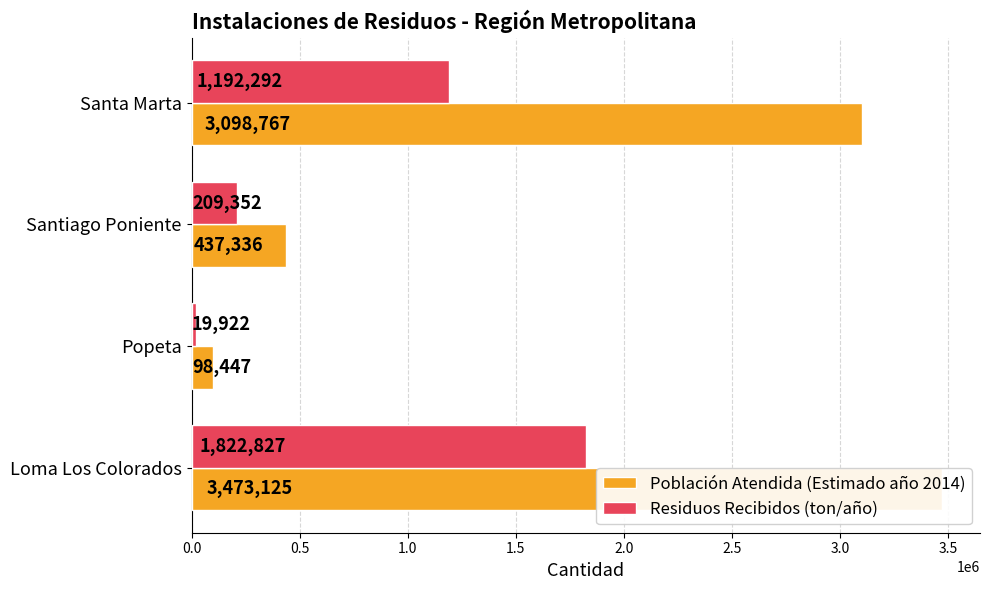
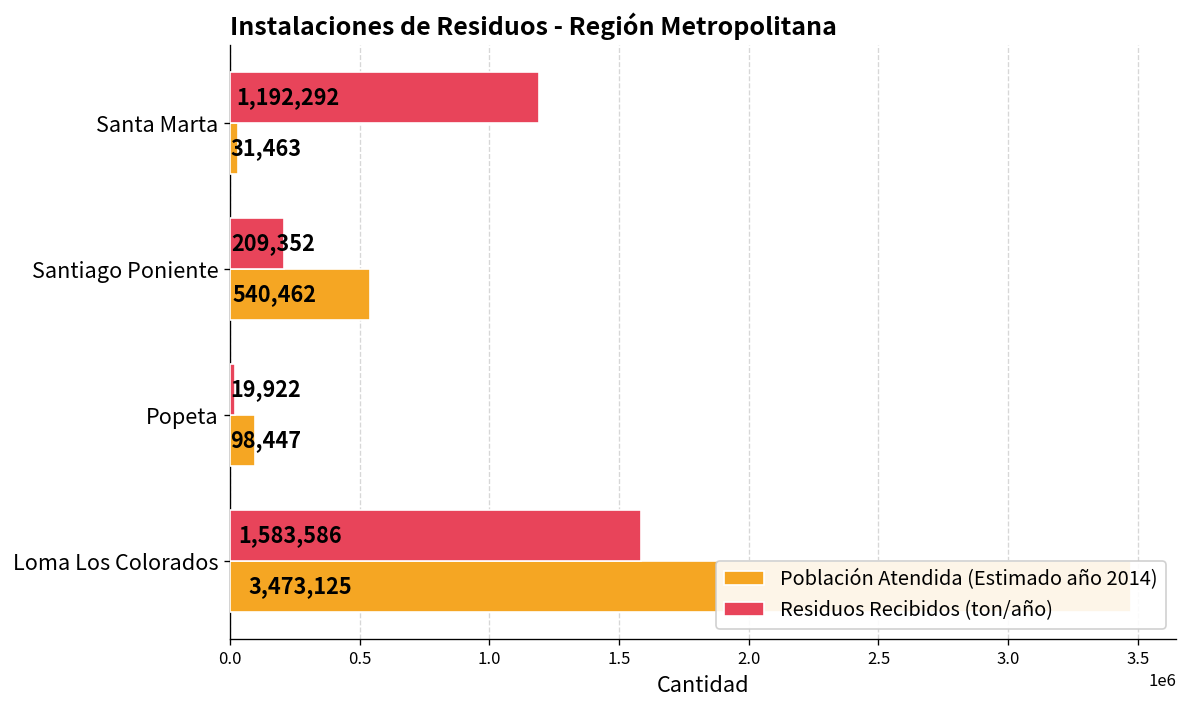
  {
    "Población Atendida (Estimado año 2014)": {
-     "Santa Marta": "3,098,767",
-     "Santiago Poniente": "437,336",
+     "Santa Marta": "31,463",
+     "Santiago Poniente": "540,462",
      "Popeta": "98,447"
    },
    "Residuos Recibidos (ton/año)": {
      "Santa Marta": "1,192,292",
      "Santiago Poniente": "209,352",
      "Popeta": "19,922",
-     "Loma Los Colorados": "1,822,827"
+     "Loma Los Colorados": "1,583,586"
    }
  }
